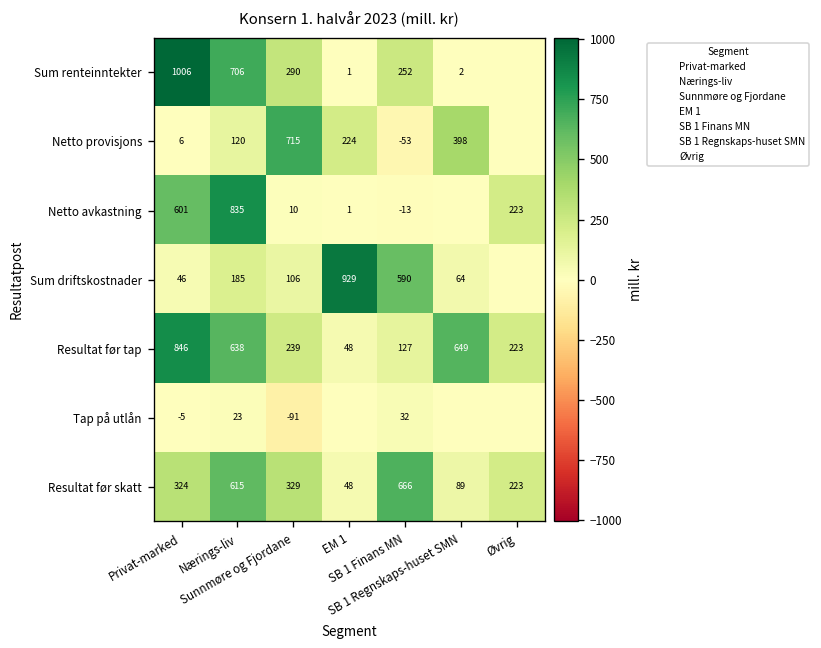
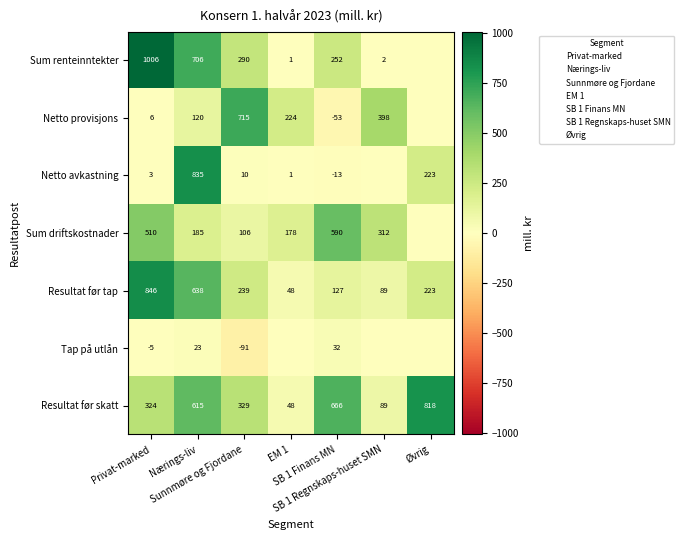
  {
    "Sum renteinntekter": {
      "Privat-marked": 1006,
      "Nærings-liv": 706,
      "Sunnmøre og Fjordane": 290,
      "EM 1": 1,
      "SB 1 Finans MN": 252,
      "SB 1 Regnskaps-huset SMN": 2
    },
    "Netto provisjons": {
      "Privat-marked": 6,
      "Nærings-liv": 120,
      "Sunnmøre og Fjordane": 715,
      "EM 1": 224,
      "SB 1 Finans MN": -53,
      "SB 1 Regnskaps-huset SMN": 398
    },
    "Netto avkastning": {
-     "Privat-marked": 601,
+     "Privat-marked": 3,
      "Nærings-liv": 835,
      "Sunnmøre og Fjordane": 10,
      "EM 1": 1,
      "SB 1 Finans MN": -13,
      "Øvrig": 223
    },
    "Sum driftskostnader": {
-     "Privat-marked": 46,
+     "Privat-marked": 510,
      "Nærings-liv": 185,
      "Sunnmøre og Fjordane": 106,
-     "EM 1": 929,
+     "EM 1": 178,
      "SB 1 Finans MN": 590,
-     "SB 1 Regnskaps-huset SMN": 64
+     "SB 1 Regnskaps-huset SMN": 312
    },
    "Resultat før tap": {
      "Privat-marked": 846,
      "Nærings-liv": 638,
      "Sunnmøre og Fjordane": 239,
      "EM 1": 48,
      "SB 1 Finans MN": 127,
-     "SB 1 Regnskaps-huset SMN": 649,
+     "SB 1 Regnskaps-huset SMN": 89,
      "Øvrig": 223
    },
    "Tap på utlån": {
      "Privat-marked": -5,
      "Nærings-liv": 23,
      "Sunnmøre og Fjordane": -91,
      "SB 1 Finans MN": 32
    },
    "Resultat før skatt": {
      "Privat-marked": 324,
      "Nærings-liv": 615,
      "Sunnmøre og Fjordane": 329,
      "EM 1": 48,
      "SB 1 Finans MN": 666,
      "SB 1 Regnskaps-huset SMN": 89,
-     "Øvrig": 223
+     "Øvrig": 818
    }
  }
